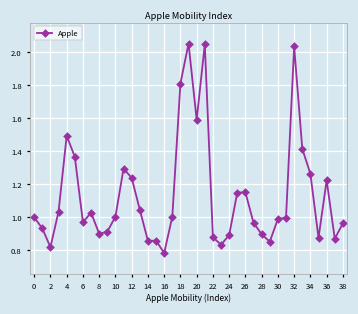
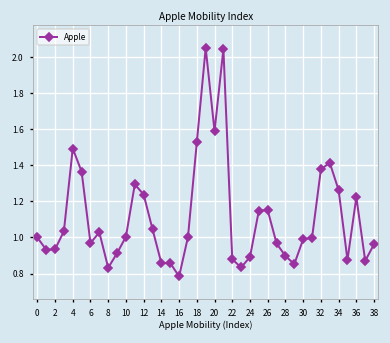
  {
    "0": 1.00,
-   "2": 0.82,
+   "2": 0.93,
    "4": 1.49,
    "6": 0.97,
-   "8": 0.90,
+   "8": 0.83,
    "10": 1.00,
    "12": 1.24,
    "14": 0.86,
    "16": 0.78,
-   "18": 1.81,
+   "18": 1.53,
    "20": 1.59,
    "22": 0.88,
    "24": 0.89,
    "26": 1.15,
    "28": 0.90,
    "30": 0.99,
-   "32": 2.03,
+   "32": 1.38,
    "34": 1.26,
    "36": 1.22,
    "38": 0.96
  }
